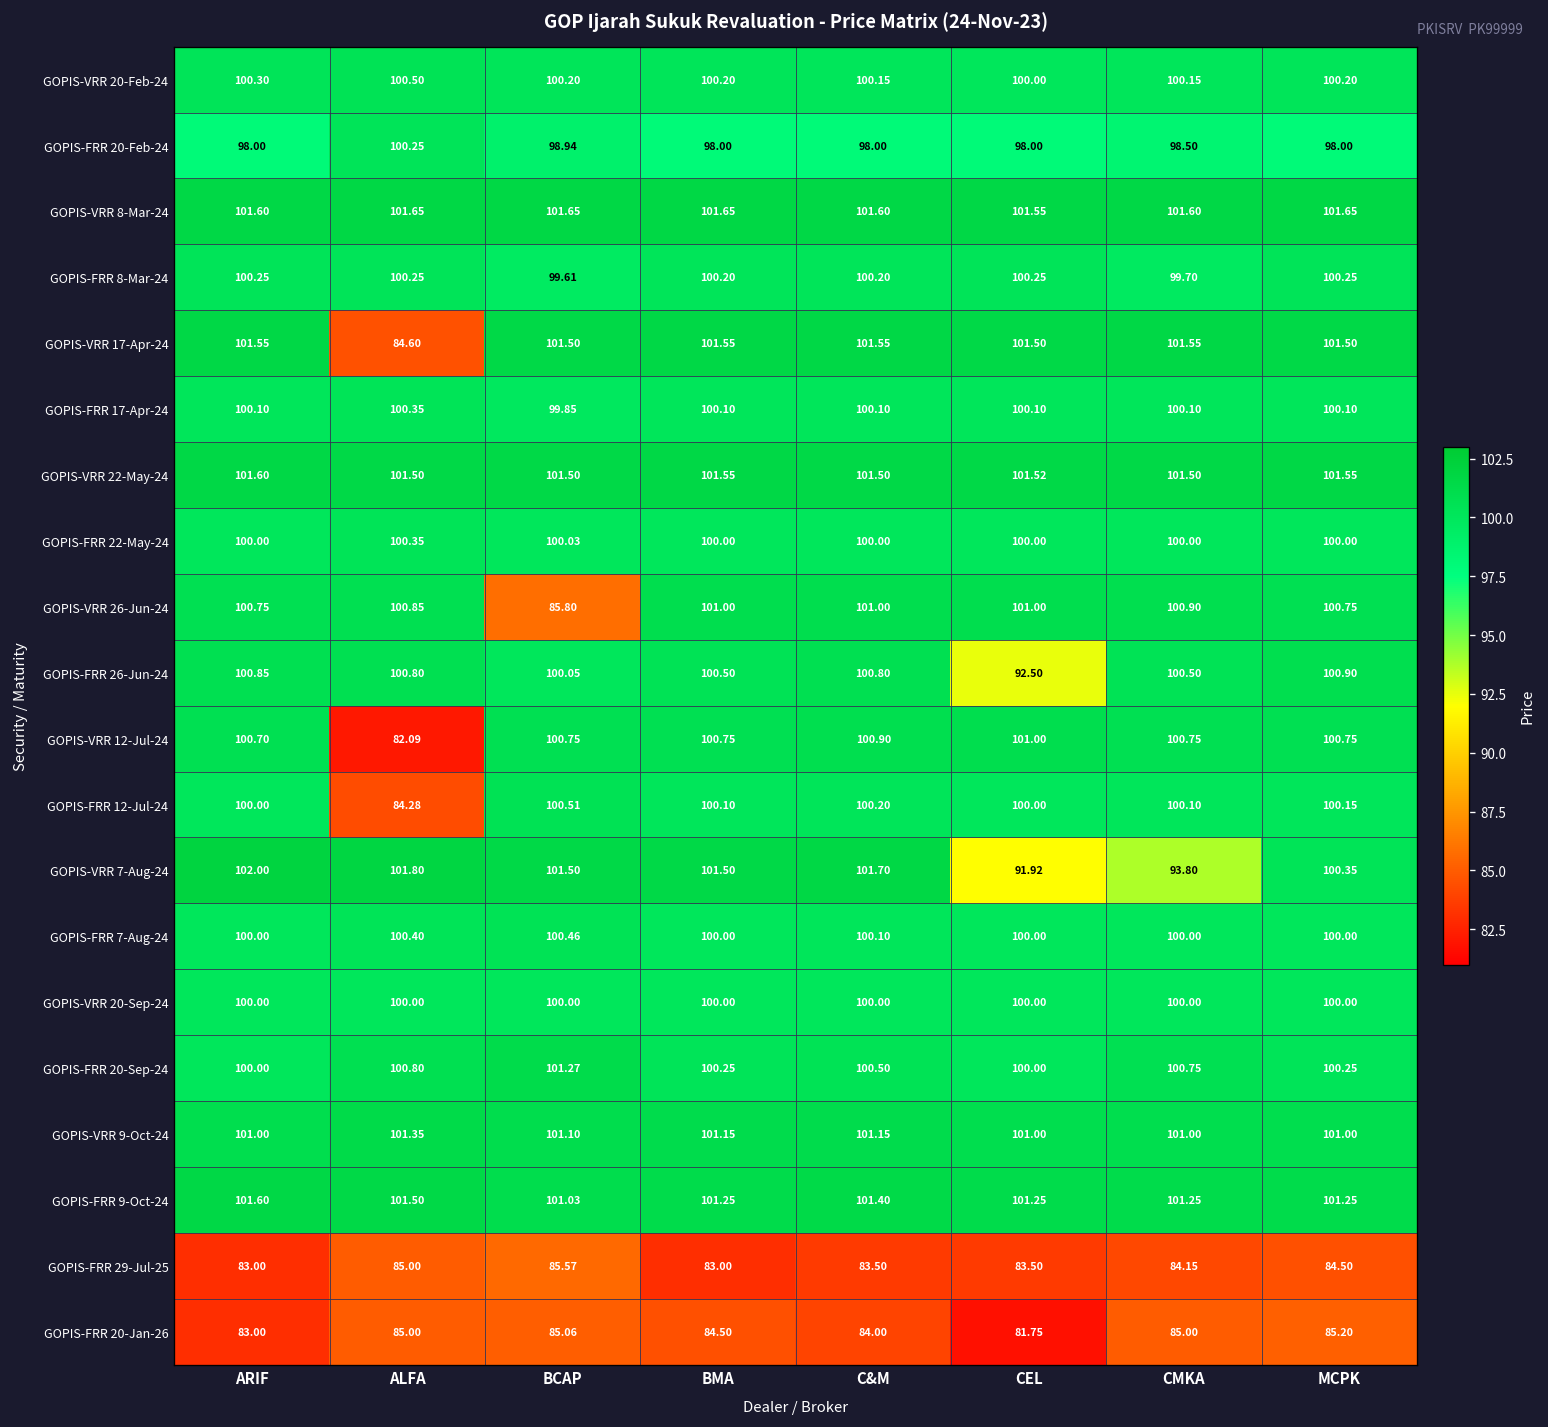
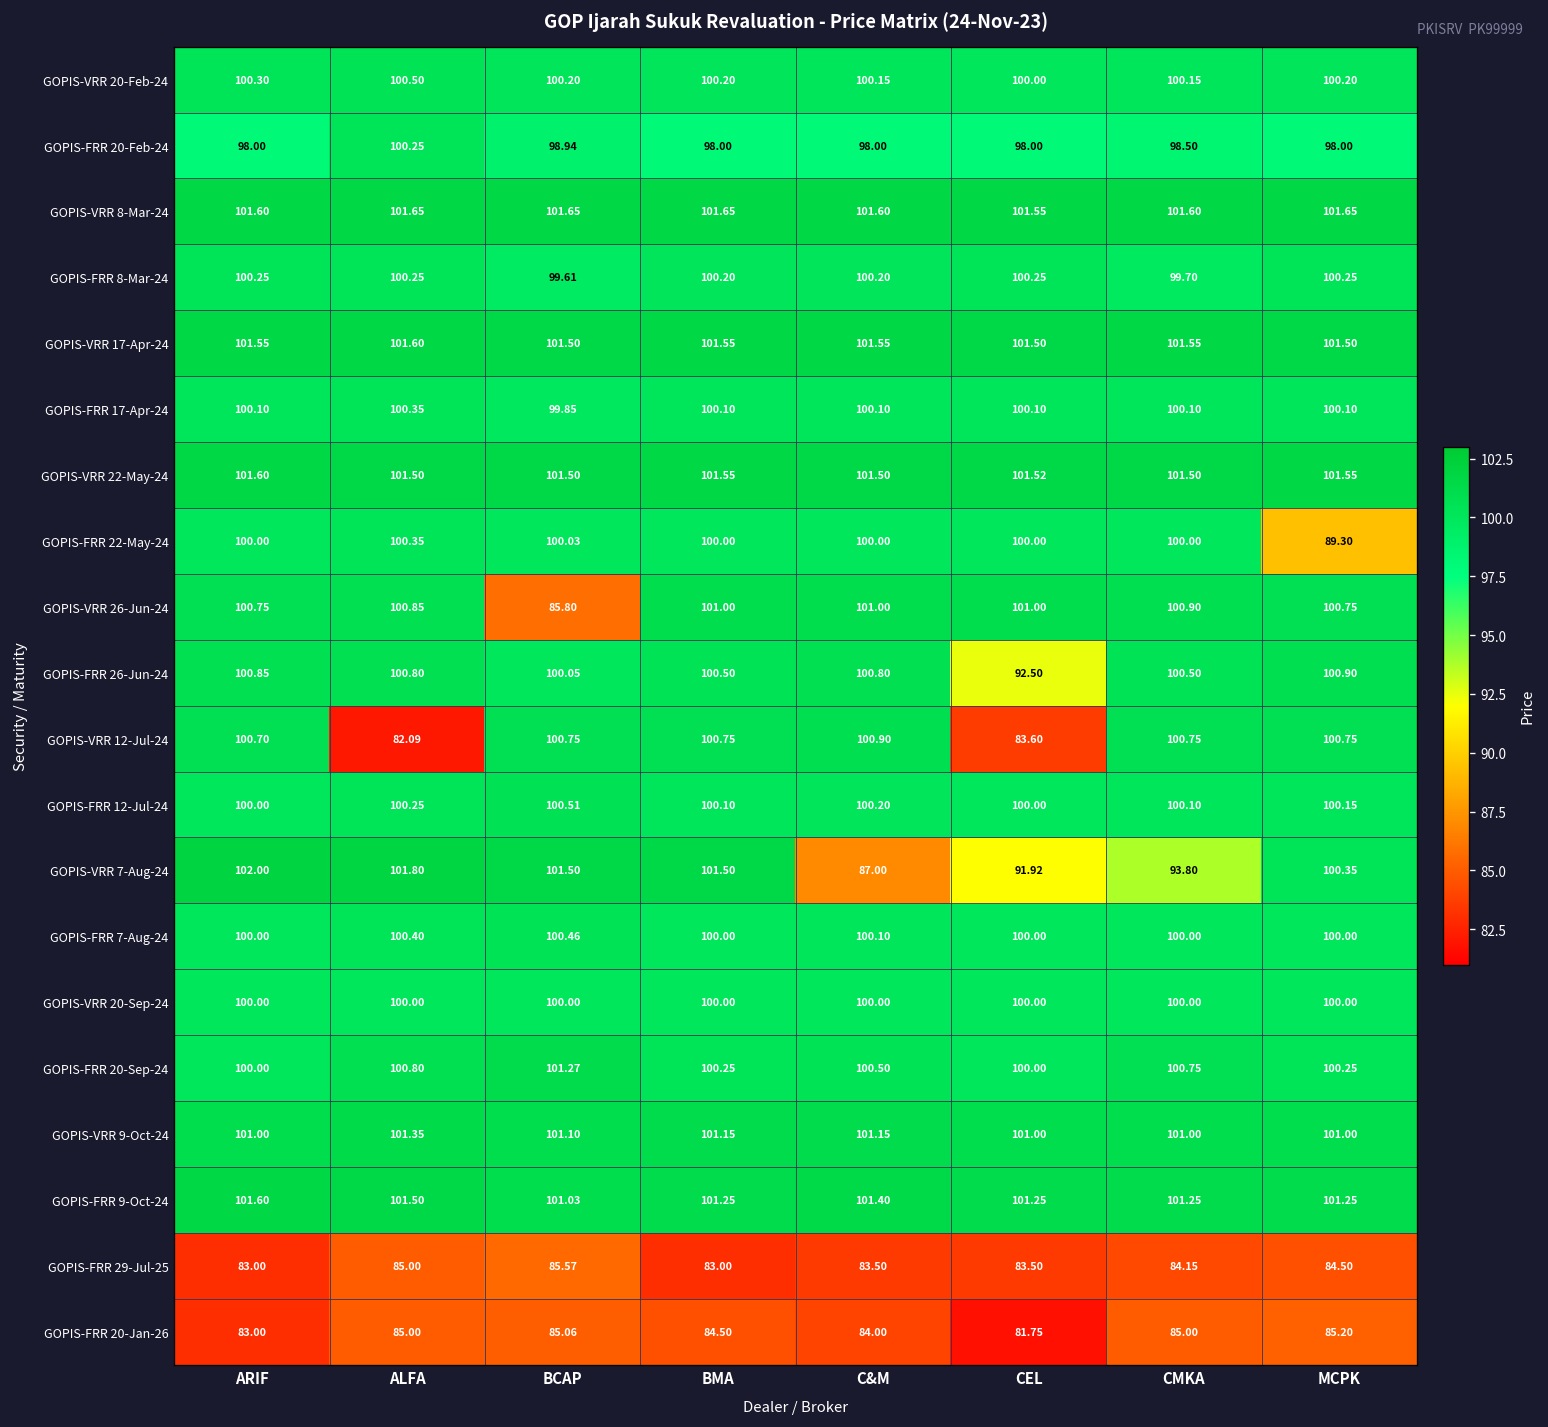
  {
    "GOPIS-VRR 20-Feb-24": {
      "ARIF": 100.30,
      "ALFA": 100.50,
      "BCAP": 100.20,
      "BMA": 100.20,
      "C&M": 100.15,
      "CEL": 100.00,
      "CMKA": 100.15,
      "MCPK": 100.20
    },
    "GOPIS-FRR 20-Feb-24": {
      "ARIF": 98.00,
      "ALFA": 100.25,
      "BCAP": 98.94,
      "BMA": 98.00,
      "C&M": 98.00,
      "CEL": 98.00,
      "CMKA": 98.50,
      "MCPK": 98.00
    },
    "GOPIS-VRR 8-Mar-24": {
      "ARIF": 101.60,
      "ALFA": 101.65,
      "BCAP": 101.65,
      "BMA": 101.65,
      "C&M": 101.60,
      "CEL": 101.55,
      "CMKA": 101.60,
      "MCPK": 101.65
    },
    "GOPIS-FRR 8-Mar-24": {
      "ARIF": 100.25,
      "ALFA": 100.25,
      "BCAP": 99.61,
      "BMA": 100.20,
      "C&M": 100.20,
      "CEL": 100.25,
      "CMKA": 99.70,
      "MCPK": 100.25
    },
    "GOPIS-VRR 17-Apr-24": {
      "ARIF": 101.55,
-     "ALFA": 84.60,
+     "ALFA": 101.60,
      "BCAP": 101.50,
      "BMA": 101.55,
      "C&M": 101.55,
      "CEL": 101.50,
      "CMKA": 101.55,
      "MCPK": 101.50
    },
    "GOPIS-FRR 17-Apr-24": {
      "ARIF": 100.10,
      "ALFA": 100.35,
      "BCAP": 99.85,
      "BMA": 100.10,
      "C&M": 100.10,
      "CEL": 100.10,
      "CMKA": 100.10,
      "MCPK": 100.10
    },
    "GOPIS-VRR 22-May-24": {
      "ARIF": 101.60,
      "ALFA": 101.50,
      "BCAP": 101.50,
      "BMA": 101.55,
      "C&M": 101.50,
      "CEL": 101.52,
      "CMKA": 101.50,
      "MCPK": 101.55
    },
    "GOPIS-FRR 22-May-24": {
      "ARIF": 100.00,
      "ALFA": 100.35,
      "BCAP": 100.03,
      "BMA": 100.00,
      "C&M": 100.00,
      "CEL": 100.00,
      "CMKA": 100.00,
-     "MCPK": 100.00
+     "MCPK": 89.30
    },
    "GOPIS-VRR 26-Jun-24": {
      "ARIF": 100.75,
      "ALFA": 100.85,
      "BCAP": 85.80,
      "BMA": 101.00,
      "C&M": 101.00,
      "CEL": 101.00,
      "CMKA": 100.90,
      "MCPK": 100.75
    },
    "GOPIS-FRR 26-Jun-24": {
      "ARIF": 100.85,
      "ALFA": 100.80,
      "BCAP": 100.05,
      "BMA": 100.50,
      "C&M": 100.80,
      "CEL": 92.50,
      "CMKA": 100.50,
      "MCPK": 100.90
    },
    "GOPIS-VRR 12-Jul-24": {
      "ARIF": 100.70,
      "ALFA": 82.09,
      "BCAP": 100.75,
      "BMA": 100.75,
      "C&M": 100.90,
-     "CEL": 101.00,
+     "CEL": 83.60,
      "CMKA": 100.75,
      "MCPK": 100.75
    },
    "GOPIS-FRR 12-Jul-24": {
      "ARIF": 100.00,
-     "ALFA": 84.28,
+     "ALFA": 100.25,
      "BCAP": 100.51,
      "BMA": 100.10,
      "C&M": 100.20,
      "CEL": 100.00,
      "CMKA": 100.10,
      "MCPK": 100.15
    },
    "GOPIS-VRR 7-Aug-24": {
      "ARIF": 102.00,
      "ALFA": 101.80,
      "BCAP": 101.50,
      "BMA": 101.50,
-     "C&M": 101.70,
+     "C&M": 87.00,
      "CEL": 91.92,
      "CMKA": 93.80,
      "MCPK": 100.35
    },
    "GOPIS-FRR 7-Aug-24": {
      "ARIF": 100.00,
      "ALFA": 100.40,
      "BCAP": 100.46,
      "BMA": 100.00,
      "C&M": 100.10,
      "CEL": 100.00,
      "CMKA": 100.00,
      "MCPK": 100.00
    },
    "GOPIS-VRR 20-Sep-24": {
      "ARIF": 100.00,
      "ALFA": 100.00,
      "BCAP": 100.00,
      "BMA": 100.00,
      "C&M": 100.00,
      "CEL": 100.00,
      "CMKA": 100.00,
      "MCPK": 100.00
    },
    "GOPIS-FRR 20-Sep-24": {
      "ARIF": 100.00,
      "ALFA": 100.80,
      "BCAP": 101.27,
      "BMA": 100.25,
      "C&M": 100.50,
      "CEL": 100.00,
      "CMKA": 100.75,
      "MCPK": 100.25
    },
    "GOPIS-VRR 9-Oct-24": {
      "ARIF": 101.00,
      "ALFA": 101.35,
      "BCAP": 101.10,
      "BMA": 101.15,
      "C&M": 101.15,
      "CEL": 101.00,
      "CMKA": 101.00,
      "MCPK": 101.00
    },
    "GOPIS-FRR 9-Oct-24": {
      "ARIF": 101.60,
      "ALFA": 101.50,
      "BCAP": 101.03,
      "BMA": 101.25,
      "C&M": 101.40,
      "CEL": 101.25,
      "CMKA": 101.25,
      "MCPK": 101.25
    },
    "GOPIS-FRR 29-Jul-25": {
      "ARIF": 83.00,
      "ALFA": 85.00,
      "BCAP": 85.57,
      "BMA": 83.00,
      "C&M": 83.50,
      "CEL": 83.50,
      "CMKA": 84.15,
      "MCPK": 84.50
    },
    "GOPIS-FRR 20-Jan-26": {
      "ARIF": 83.00,
      "ALFA": 85.00,
      "BCAP": 85.06,
      "BMA": 84.50,
      "C&M": 84.00,
      "CEL": 81.75,
      "CMKA": 85.00,
      "MCPK": 85.20
    }
  }
